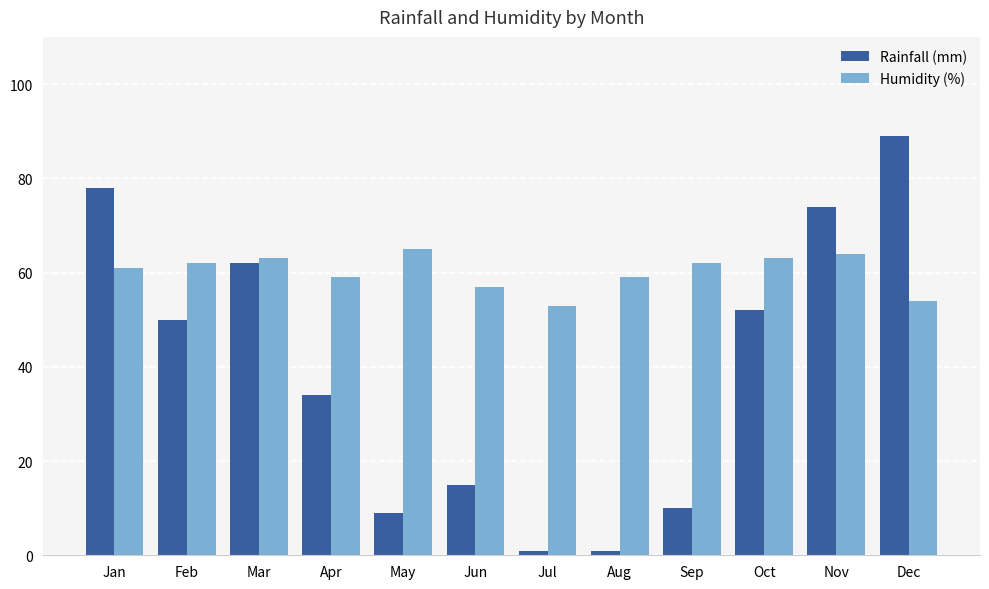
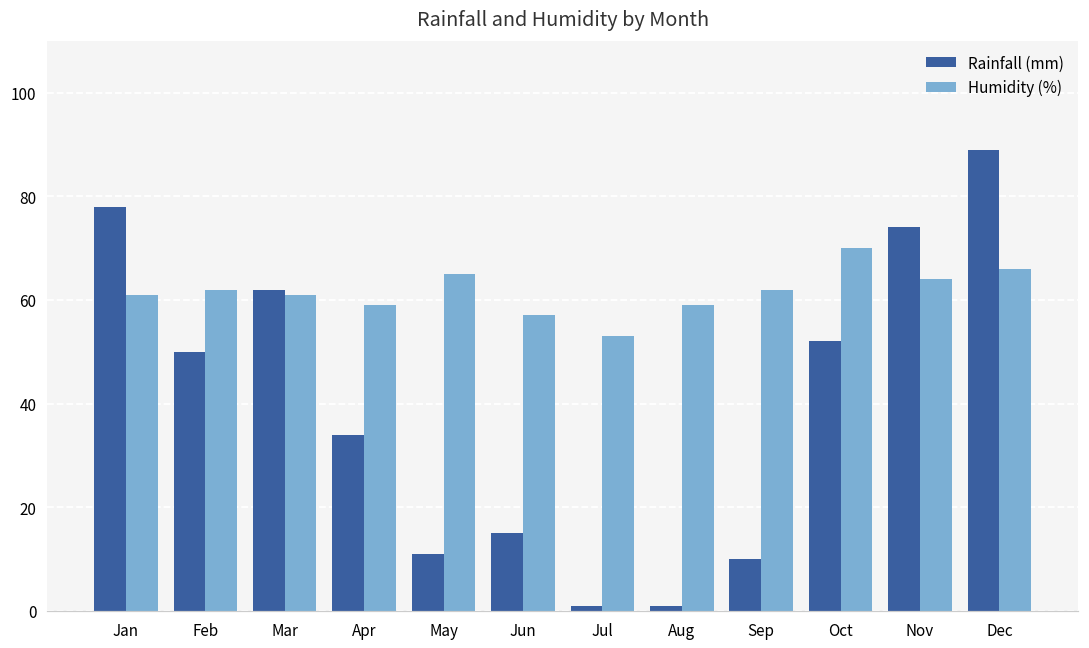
  {
    "Rainfall (mm)": {
      "Jan": 78,
      "Feb": 50,
      "Mar": 62,
      "Apr": 34,
-     "May": 9,
+     "May": 11,
      "Jun": 15,
      "Jul": 1,
      "Aug": 1,
      "Sep": 10,
      "Oct": 52,
      "Nov": 74,
      "Dec": 89
    },
    "Humidity (%)": {
      "Jan": 61,
      "Feb": 62,
-     "Mar": 63,
+     "Mar": 61,
      "Apr": 59,
      "May": 65,
      "Jun": 57,
      "Jul": 53,
      "Aug": 59,
      "Sep": 62,
-     "Oct": 63,
+     "Oct": 70,
      "Nov": 64,
-     "Dec": 54
+     "Dec": 66
    }
  }
